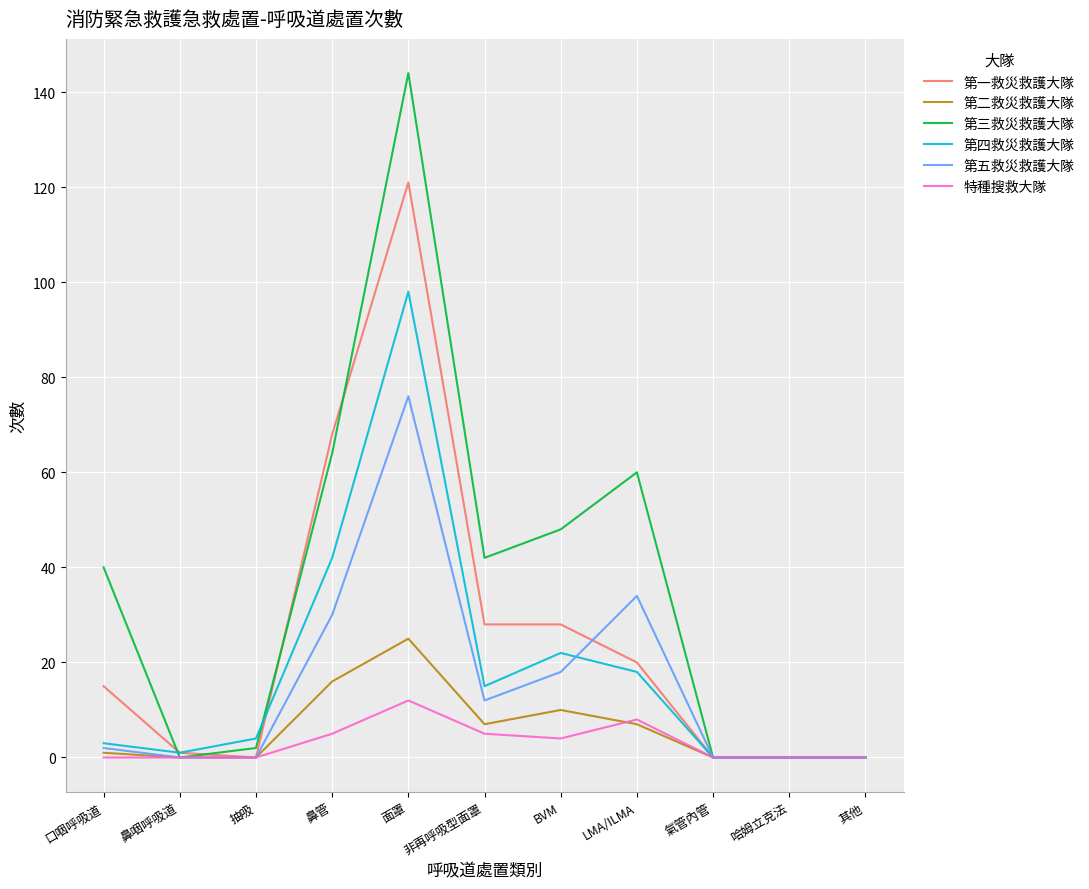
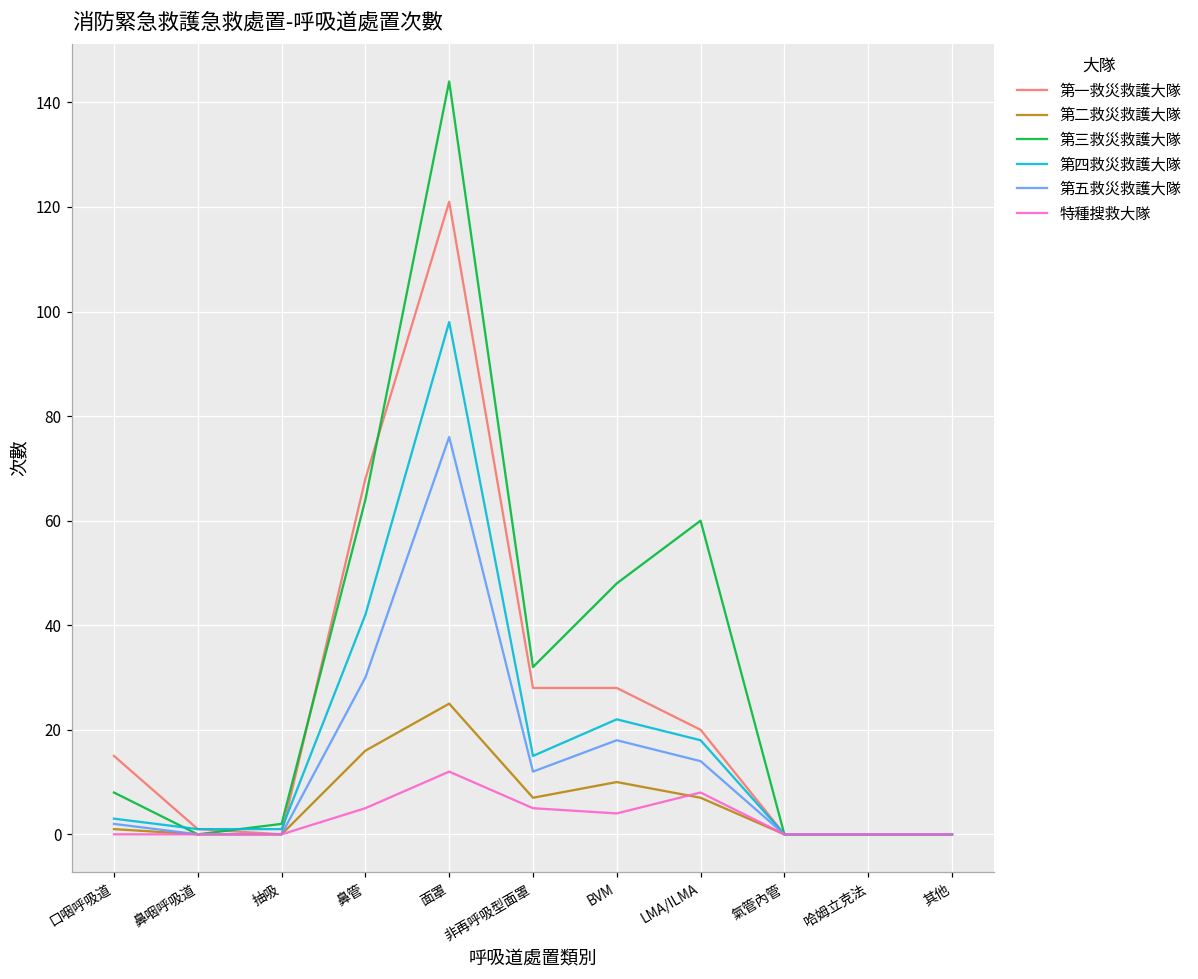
  {
    "第一救災救護大隊": {
      "口咽呼吸道": 15,
      "鼻管": 68,
      "面罩": 121,
      "非再呼吸型面罩": 28,
      "BVM": 28,
      "LMA/ILMA": 20
    },
    "第二救災救護大隊": {
      "口咽呼吸道": 1,
      "鼻管": 16,
      "面罩": 25,
      "非再呼吸型面罩": 7,
      "BVM": 10,
      "LMA/ILMA": 7
    },
    "第三救災救護大隊": {
-     "口咽呼吸道": 40,
+     "口咽呼吸道": 8,
      "抽吸": 2,
      "鼻管": 64,
      "面罩": 144,
-     "非再呼吸型面罩": 42,
+     "非再呼吸型面罩": 32,
      "BVM": 48,
      "LMA/ILMA": 60
    },
    "第四救災救護大隊": {
      "口咽呼吸道": 3,
-     "抽吸": 4,
+     "抽吸": 1,
      "鼻管": 42,
      "面罩": 98,
      "非再呼吸型面罩": 15,
      "BVM": 22,
      "LMA/ILMA": 18
    },
    "第五救災救護大隊": {
      "口咽呼吸道": 2,
      "鼻管": 30,
      "面罩": 76,
      "非再呼吸型面罩": 12,
      "BVM": 18,
-     "LMA/ILMA": 34
+     "LMA/ILMA": 14
    },
    "特種搜救大隊": {
      "口咽呼吸道": 0,
      "鼻管": 5,
      "面罩": 12,
      "非再呼吸型面罩": 5,
      "BVM": 4,
      "LMA/ILMA": 8
    }
  }
